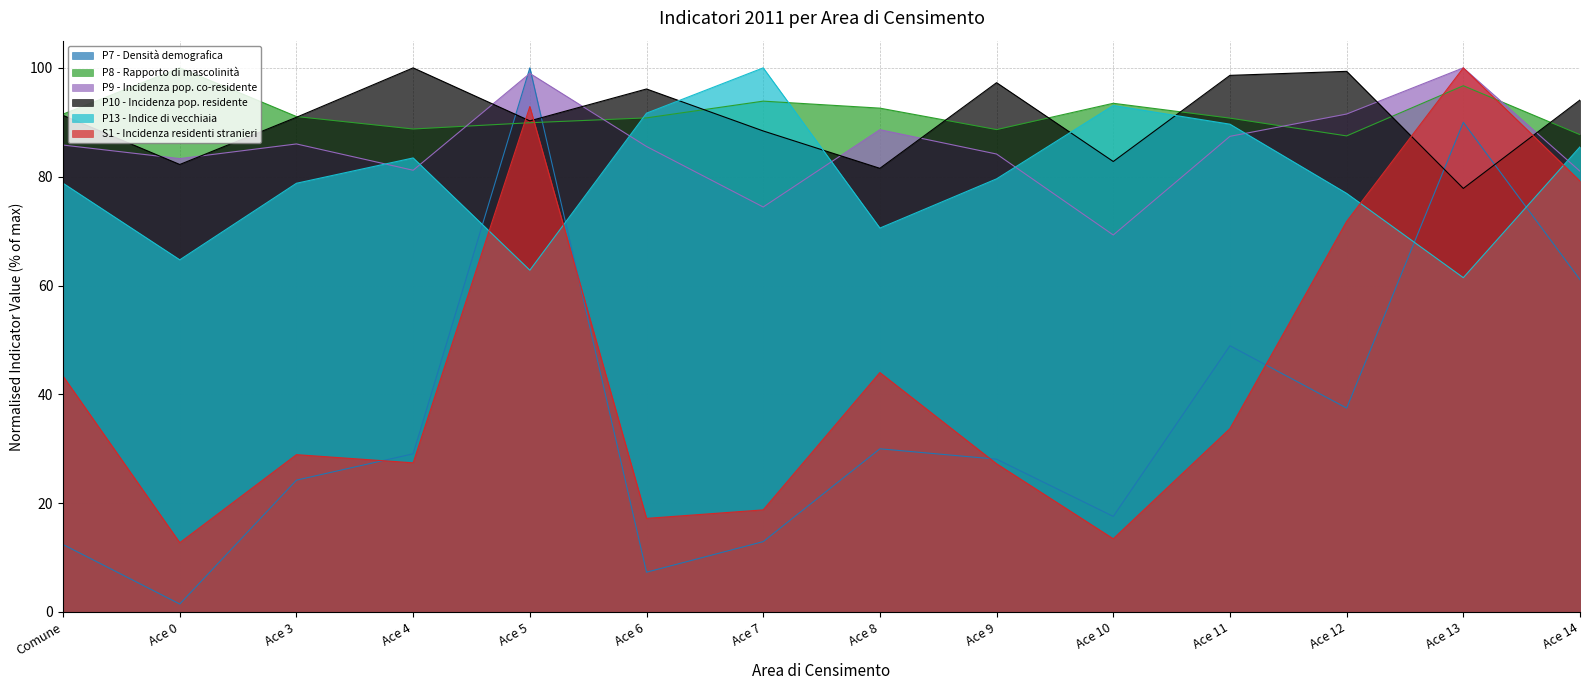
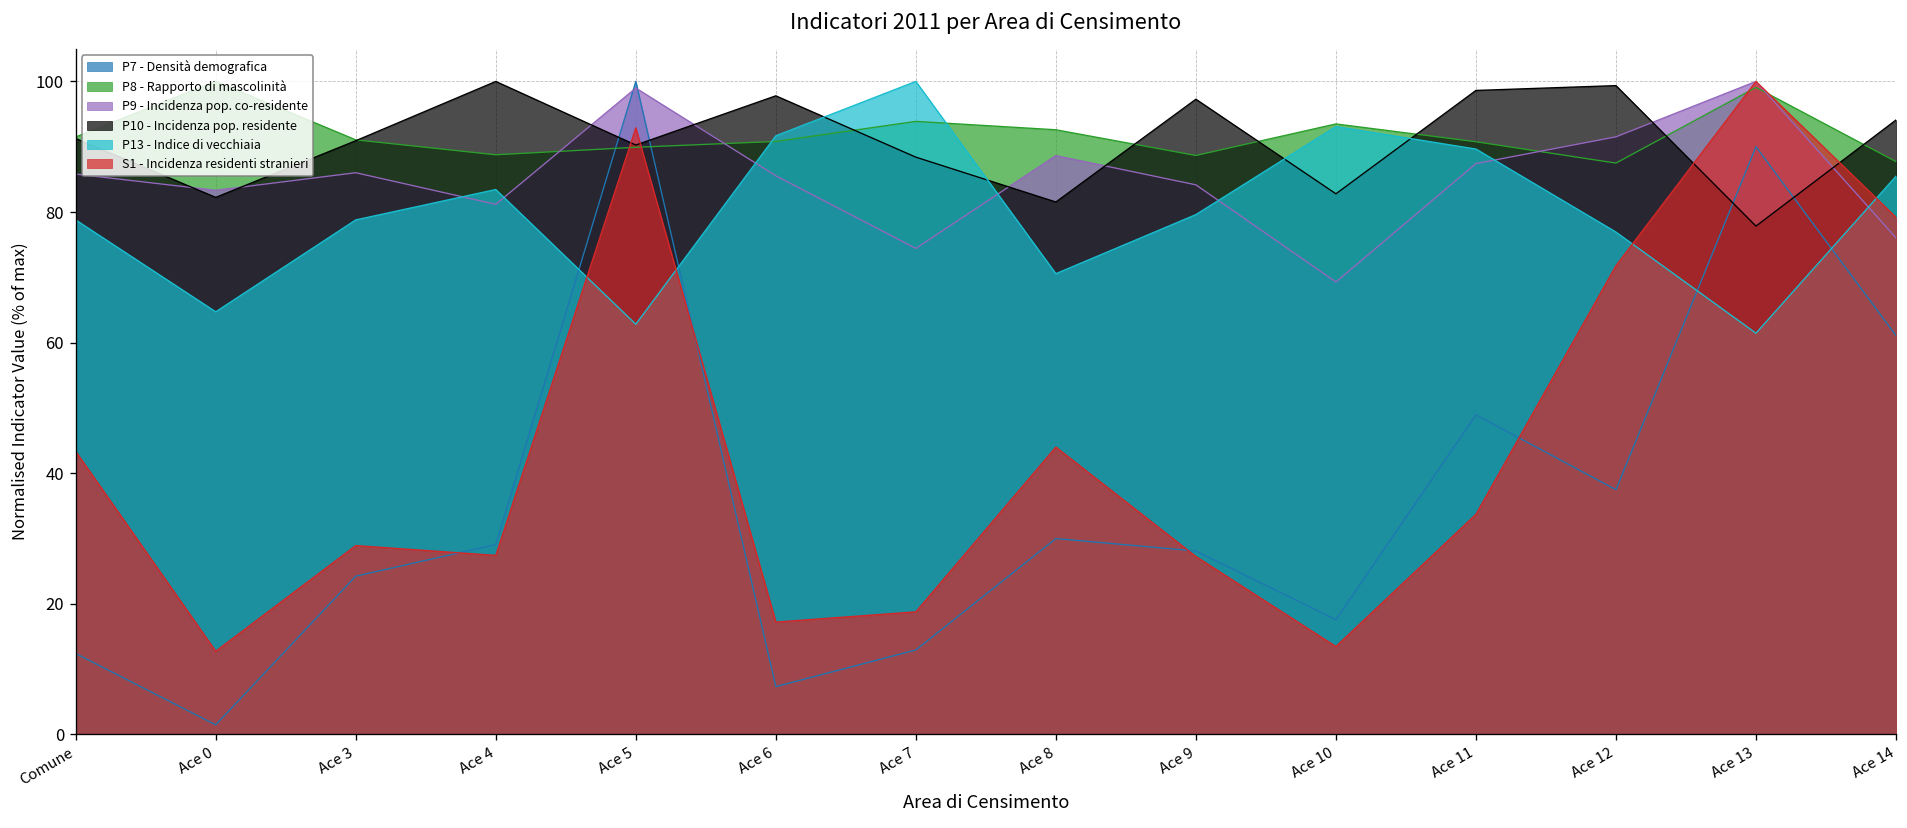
  {
    "P7 - Densità demografica": {
      "Comune": 12,
      "Ace 0": 1,
      "Ace 3": 24,
      "Ace 4": 29,
      "Ace 5": 100,
      "Ace 6": 7,
      "Ace 7": 13,
      "Ace 8": 30,
      "Ace 9": 28,
      "Ace 10": 18,
      "Ace 11": 49,
      "Ace 12": 37,
      "Ace 13": 90,
      "Ace 14": 61
    },
    "P8 - Rapporto di mascolinità": {
      "Ace 4": 89,
      "Ace 6": 91,
      "Ace 7": 94,
      "Ace 8": 93,
      "Ace 9": 89,
      "Ace 11": 91,
      "Ace 12": 87,
-     "Ace 13": 97,
+     "Ace 13": 99,
      "Ace 14": 88
    },
    "P9 - Incidenza pop. co-residente": {
      "Comune": 86,
      "Ace 0": 83,
      "Ace 3": 86,
      "Ace 4": 81,
      "Ace 5": 99,
      "Ace 6": 86,
      "Ace 7": 74,
      "Ace 8": 89,
      "Ace 9": 84,
      "Ace 10": 69,
      "Ace 11": 87,
      "Ace 12": 92,
-     "Ace 14": 81
+     "Ace 14": 76
    },
    "P10 - Incidenza pop. residente": {
      "Ace 0": 82,
      "Ace 4": 100,
-     "Ace 6": 96,
+     "Ace 6": 98,
      "Ace 7": 88,
      "Ace 8": 82,
      "Ace 9": 97,
      "Ace 10": 83,
      "Ace 11": 99,
      "Ace 12": 99,
      "Ace 13": 78,
      "Ace 14": 94
    },
    "P13 - Indice di vecchiaia": {
      "Comune": 79,
      "Ace 0": 65,
      "Ace 3": 79,
      "Ace 4": 83,
      "Ace 5": 63,
      "Ace 6": 92,
      "Ace 7": 100,
      "Ace 8": 71,
      "Ace 9": 80,
      "Ace 11": 90,
      "Ace 12": 77,
      "Ace 13": 61,
      "Ace 14": 85
    },
    "S1 - Incidenza residenti stranieri": {
      "Comune": 43,
      "Ace 0": 13,
      "Ace 3": 29,
      "Ace 4": 27,
      "Ace 5": 93,
      "Ace 6": 17,
      "Ace 7": 19,
      "Ace 8": 44,
      "Ace 9": 27,
      "Ace 10": 13,
      "Ace 11": 34,
      "Ace 12": 72,
      "Ace 14": 79
    }
  }
